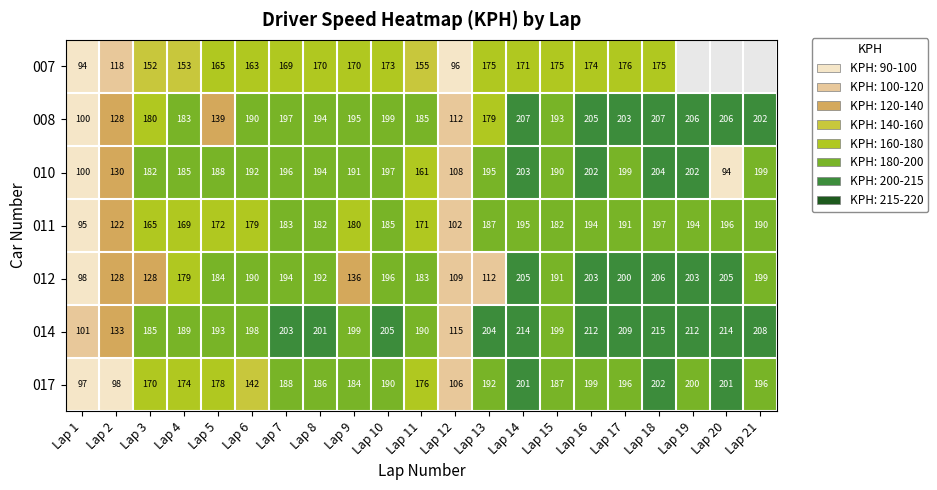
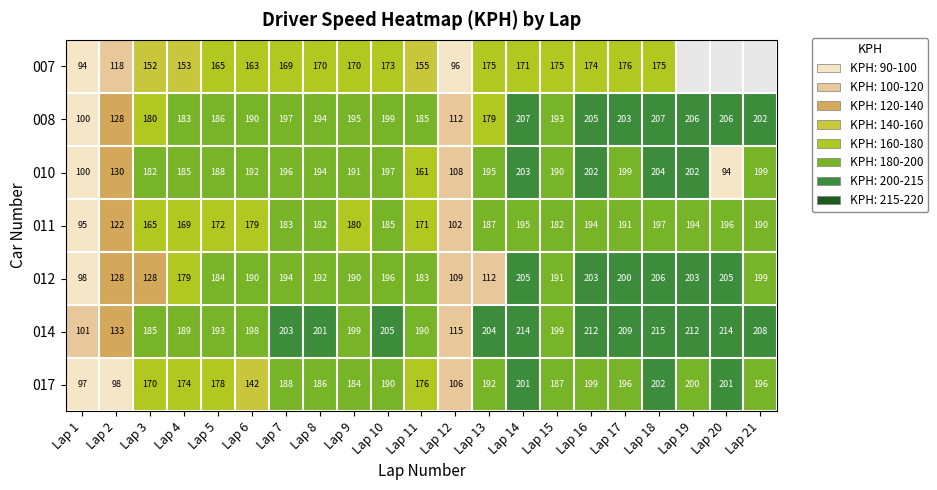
  {
    "007": {
      "Lap 1": 94,
      "Lap 2": 118,
      "Lap 3": 152,
      "Lap 4": 153,
      "Lap 5": 165,
      "Lap 6": 163,
      "Lap 7": 169,
      "Lap 8": 170,
      "Lap 9": 170,
      "Lap 10": 173,
      "Lap 11": 155,
      "Lap 12": 96,
      "Lap 13": 175,
      "Lap 14": 171,
      "Lap 15": 175,
      "Lap 16": 174,
      "Lap 17": 176,
      "Lap 18": 175
    },
    "008": {
      "Lap 1": 100,
      "Lap 2": 128,
      "Lap 3": 180,
      "Lap 4": 183,
-     "Lap 5": 139,
+     "Lap 5": 186,
      "Lap 6": 190,
      "Lap 7": 197,
      "Lap 8": 194,
      "Lap 9": 195,
      "Lap 10": 199,
      "Lap 11": 185,
      "Lap 12": 112,
      "Lap 13": 179,
      "Lap 14": 207,
      "Lap 15": 193,
      "Lap 16": 205,
      "Lap 17": 203,
      "Lap 18": 207,
      "Lap 19": 206,
      "Lap 20": 206,
      "Lap 21": 202
    },
    "010": {
      "Lap 1": 100,
      "Lap 2": 130,
      "Lap 3": 182,
      "Lap 4": 185,
      "Lap 5": 188,
      "Lap 6": 192,
      "Lap 7": 196,
      "Lap 8": 194,
      "Lap 9": 191,
      "Lap 10": 197,
      "Lap 11": 161,
      "Lap 12": 108,
      "Lap 13": 195,
      "Lap 14": 203,
      "Lap 15": 190,
      "Lap 16": 202,
      "Lap 17": 199,
      "Lap 18": 204,
      "Lap 19": 202,
      "Lap 20": 94,
      "Lap 21": 199
    },
    "011": {
      "Lap 1": 95,
      "Lap 2": 122,
      "Lap 3": 165,
      "Lap 4": 169,
      "Lap 5": 172,
      "Lap 6": 179,
      "Lap 7": 183,
      "Lap 8": 182,
      "Lap 9": 180,
      "Lap 10": 185,
      "Lap 11": 171,
      "Lap 12": 102,
      "Lap 13": 187,
      "Lap 14": 195,
      "Lap 15": 182,
      "Lap 16": 194,
      "Lap 17": 191,
      "Lap 18": 197,
      "Lap 19": 194,
      "Lap 20": 196,
      "Lap 21": 190
    },
    "012": {
      "Lap 1": 98,
      "Lap 2": 128,
      "Lap 3": 128,
      "Lap 4": 179,
      "Lap 5": 184,
      "Lap 6": 190,
      "Lap 7": 194,
      "Lap 8": 192,
-     "Lap 9": 136,
+     "Lap 9": 190,
      "Lap 10": 196,
      "Lap 11": 183,
      "Lap 12": 109,
      "Lap 13": 112,
      "Lap 14": 205,
      "Lap 15": 191,
      "Lap 16": 203,
      "Lap 17": 200,
      "Lap 18": 206,
      "Lap 19": 203,
      "Lap 20": 205,
      "Lap 21": 199
    },
    "014": {
      "Lap 1": 101,
      "Lap 2": 133,
      "Lap 3": 185,
      "Lap 4": 189,
      "Lap 5": 193,
      "Lap 6": 198,
      "Lap 7": 203,
      "Lap 8": 201,
      "Lap 9": 199,
      "Lap 10": 205,
      "Lap 11": 190,
      "Lap 12": 115,
      "Lap 13": 204,
      "Lap 14": 214,
      "Lap 15": 199,
      "Lap 16": 212,
      "Lap 17": 209,
      "Lap 18": 215,
      "Lap 19": 212,
      "Lap 20": 214,
      "Lap 21": 208
    },
    "017": {
      "Lap 1": 97,
      "Lap 2": 98,
      "Lap 3": 170,
      "Lap 4": 174,
      "Lap 5": 178,
      "Lap 6": 142,
      "Lap 7": 188,
      "Lap 8": 186,
      "Lap 9": 184,
      "Lap 10": 190,
      "Lap 11": 176,
      "Lap 12": 106,
      "Lap 13": 192,
      "Lap 14": 201,
      "Lap 15": 187,
      "Lap 16": 199,
      "Lap 17": 196,
      "Lap 18": 202,
      "Lap 19": 200,
      "Lap 20": 201,
      "Lap 21": 196
    }
  }
